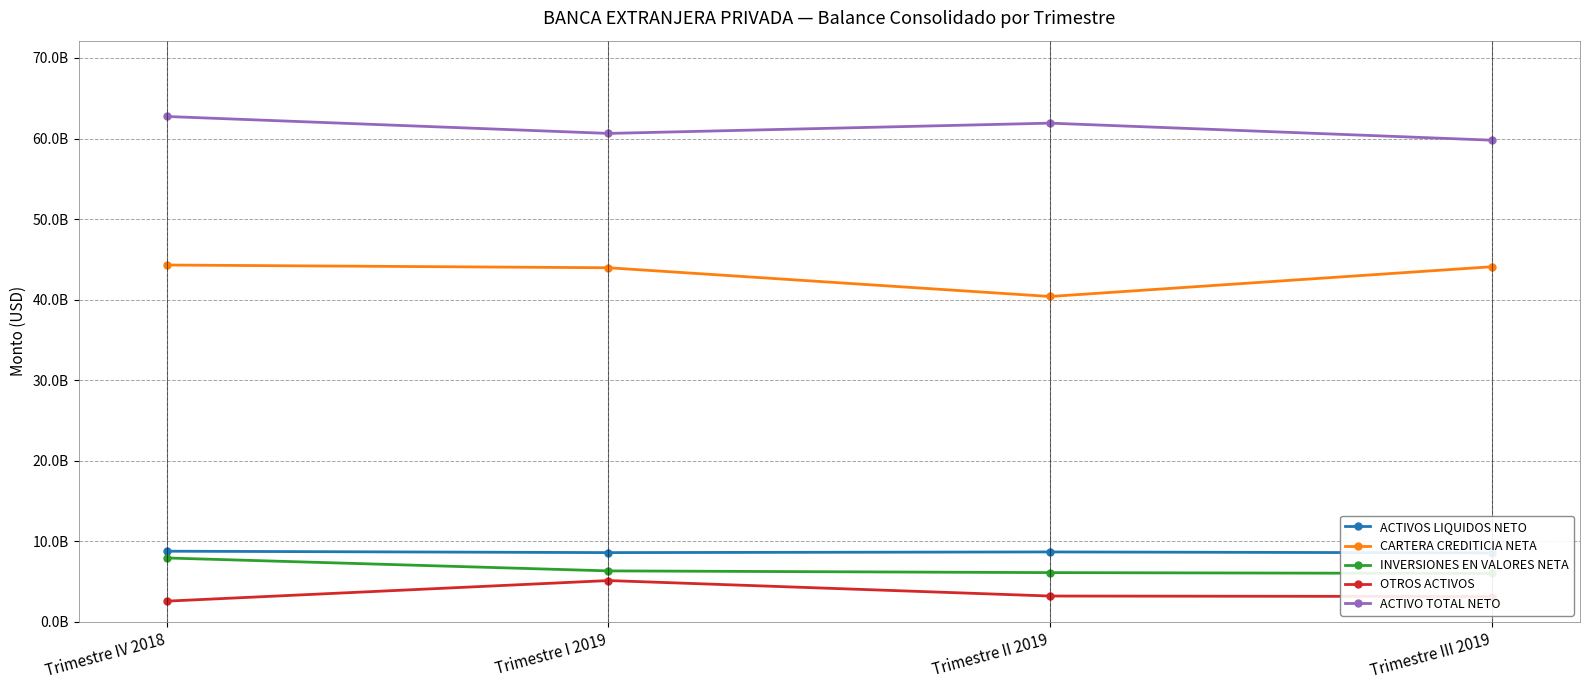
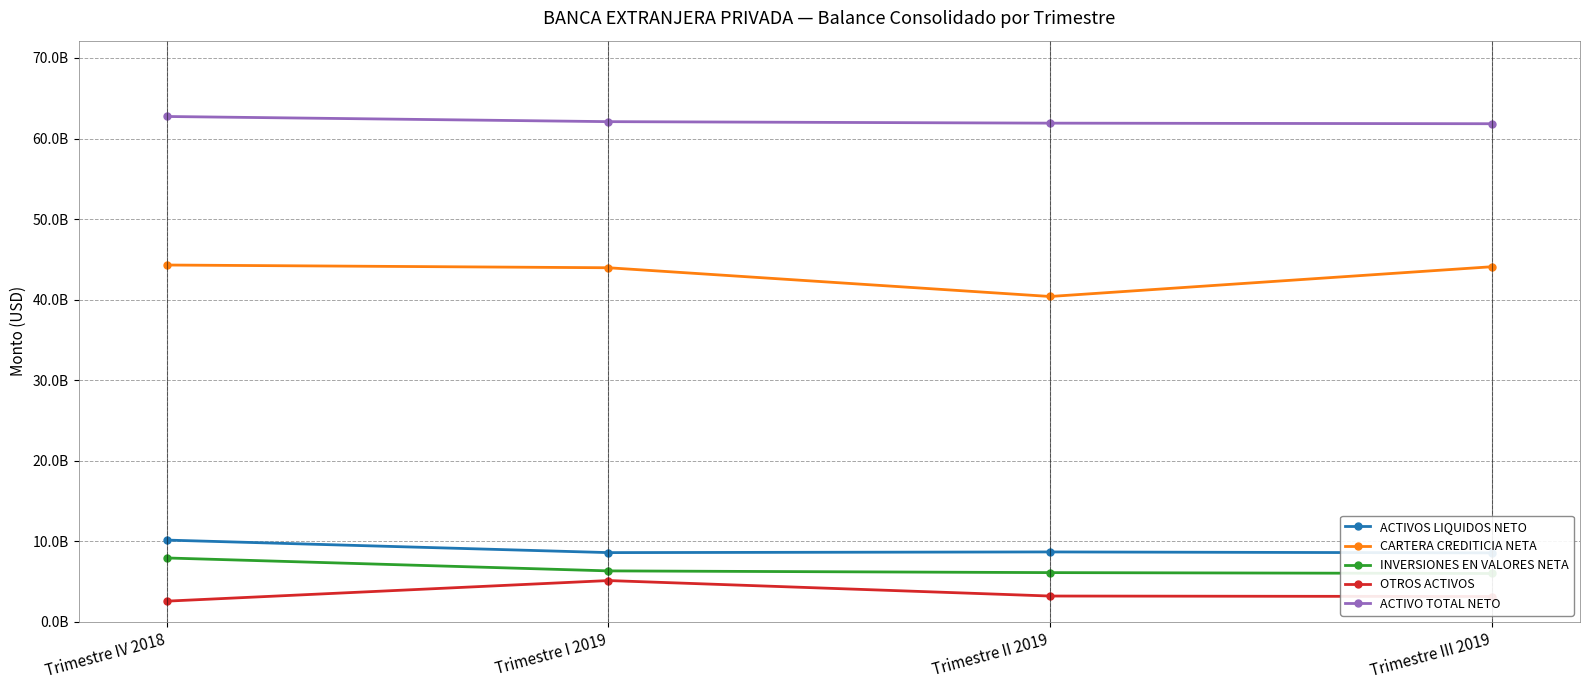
  {
    "ACTIVOS LIQUIDOS NETO": {
-     "Trimestre IV 2018": 9000000000,
+     "Trimestre IV 2018": 10000000000,
      "Trimestre I 2019": 9000000000,
      "Trimestre II 2019": 9000000000
    },
    "CARTERA CREDITICIA NETA": {
      "Trimestre IV 2018": 44000000000,
      "Trimestre I 2019": 44000000000,
      "Trimestre II 2019": 40000000000,
      "Trimestre III 2019": 44000000000
    },
    "INVERSIONES EN VALORES NETA": {
      "Trimestre IV 2018": 8000000000,
      "Trimestre I 2019": 6000000000,
      "Trimestre II 2019": 6000000000
    },
    "OTROS ACTIVOS": {
      "Trimestre IV 2018": 3000000000,
      "Trimestre I 2019": 5000000000,
      "Trimestre II 2019": 3000000000
    },
    "ACTIVO TOTAL NETO": {
      "Trimestre IV 2018": 63000000000,
-     "Trimestre I 2019": 61000000000,
+     "Trimestre I 2019": 62000000000,
      "Trimestre II 2019": 62000000000,
-     "Trimestre III 2019": 60000000000
+     "Trimestre III 2019": 62000000000
    }
  }
